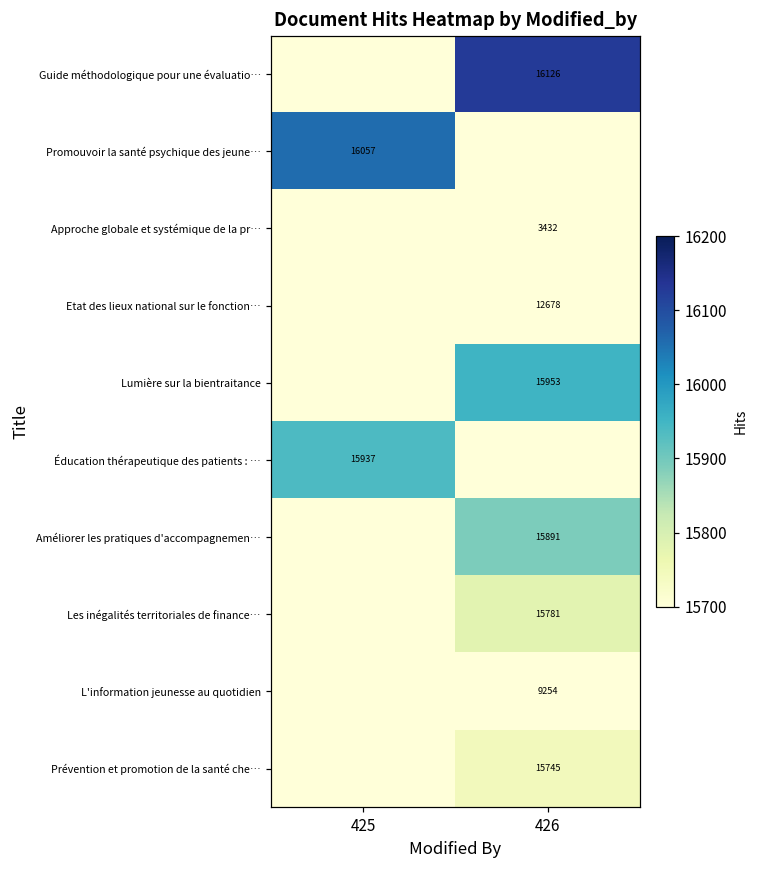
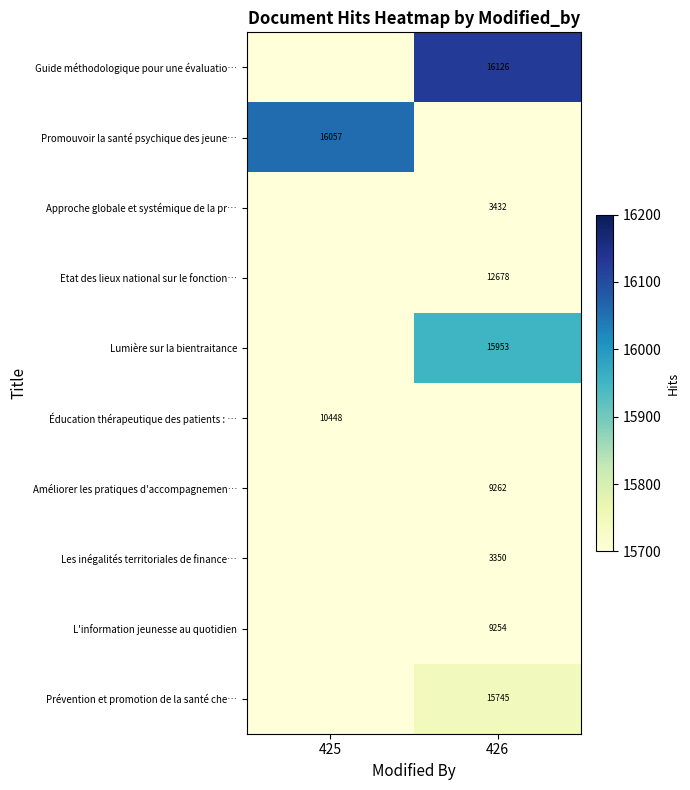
  {
    "Guide méthodologique pour une évaluatio…": {
      "426": 16126
    },
    "Promouvoir la santé psychique des jeune…": {
      "425": 16057
    },
    "Approche globale et systémique de la pr…": {
      "426": 3432
    },
    "Etat des lieux national sur le fonction…": {
      "426": 12678
    },
    "Lumière sur la bientraitance": {
      "426": 15953
    },
    "Éducation thérapeutique des patients : …": {
-     "425": 15937
+     "425": 10448
    },
    "Améliorer les pratiques d'accompagnemen…": {
-     "426": 15891
+     "426": 9262
    },
    "Les inégalités territoriales de finance…": {
-     "426": 15781
+     "426": 3350
    },
    "L'information jeunesse au quotidien": {
      "426": 9254
    },
    "Prévention et promotion de la santé che…": {
      "426": 15745
    }
  }
